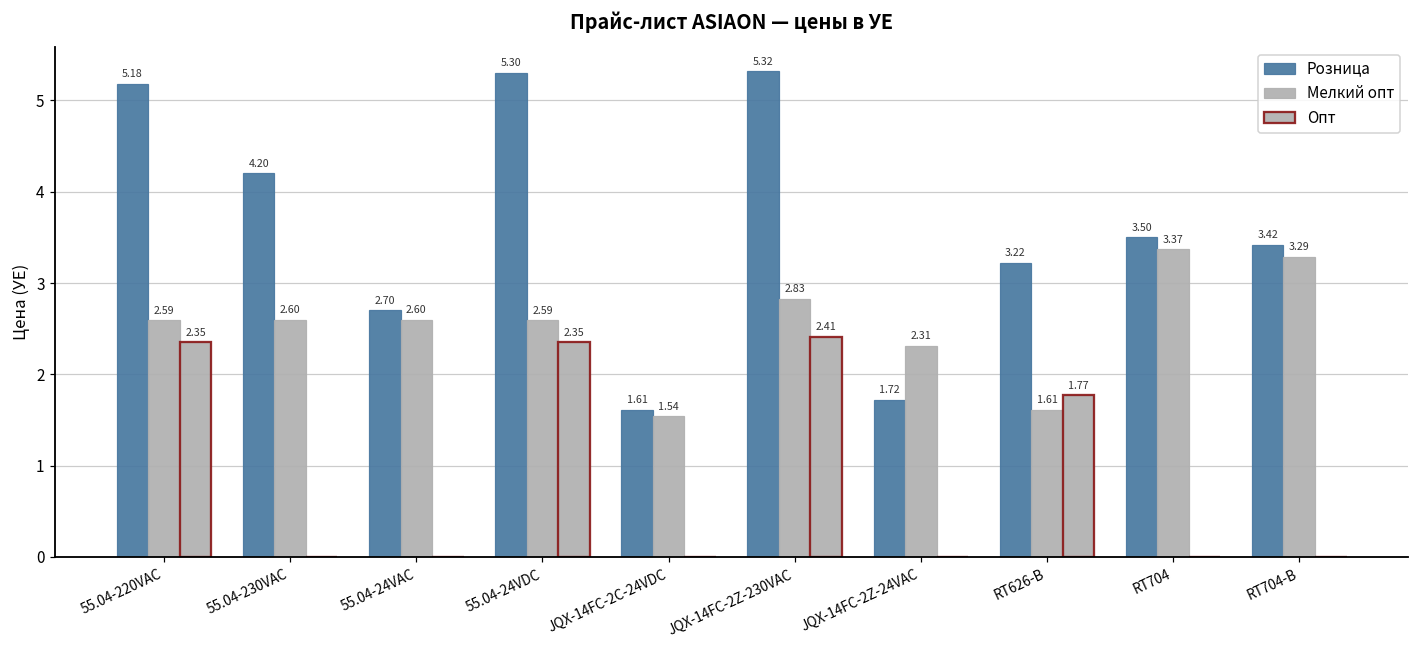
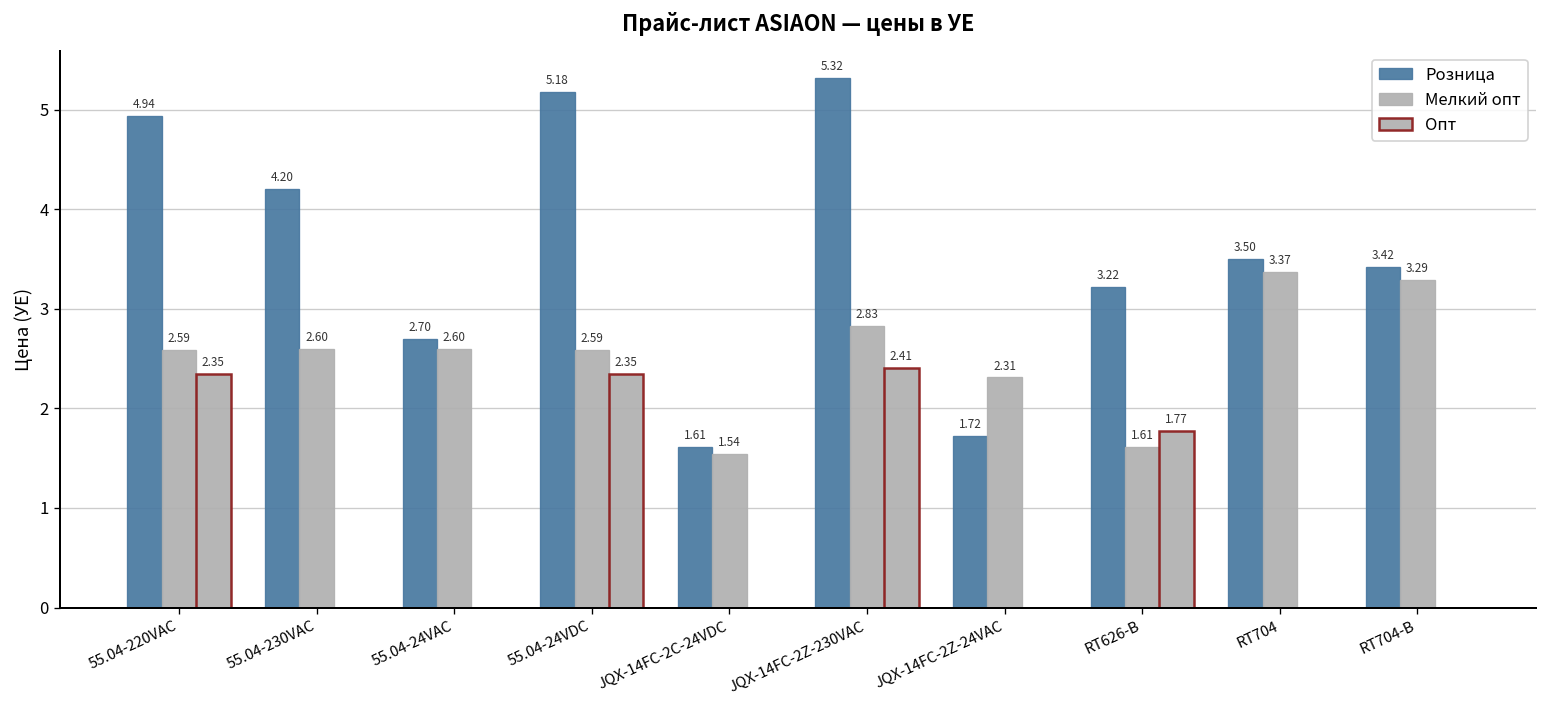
  {
    "Розница": {
-     "55.04-220VAC": 5.18,
+     "55.04-220VAC": 4.94,
      "55.04-230VAC": 4.20,
      "55.04-24VAC": 2.70,
-     "55.04-24VDC": 5.30,
+     "55.04-24VDC": 5.18,
      "JQX-14FC-2C-24VDC": 1.61,
      "JQX-14FC-2Z-230VAC": 5.32,
      "JQX-14FC-2Z-24VAC": 1.72,
      "RT626-B": 3.22,
      "RT704": 3.50,
      "RT704-B": 3.42
    }
  }
